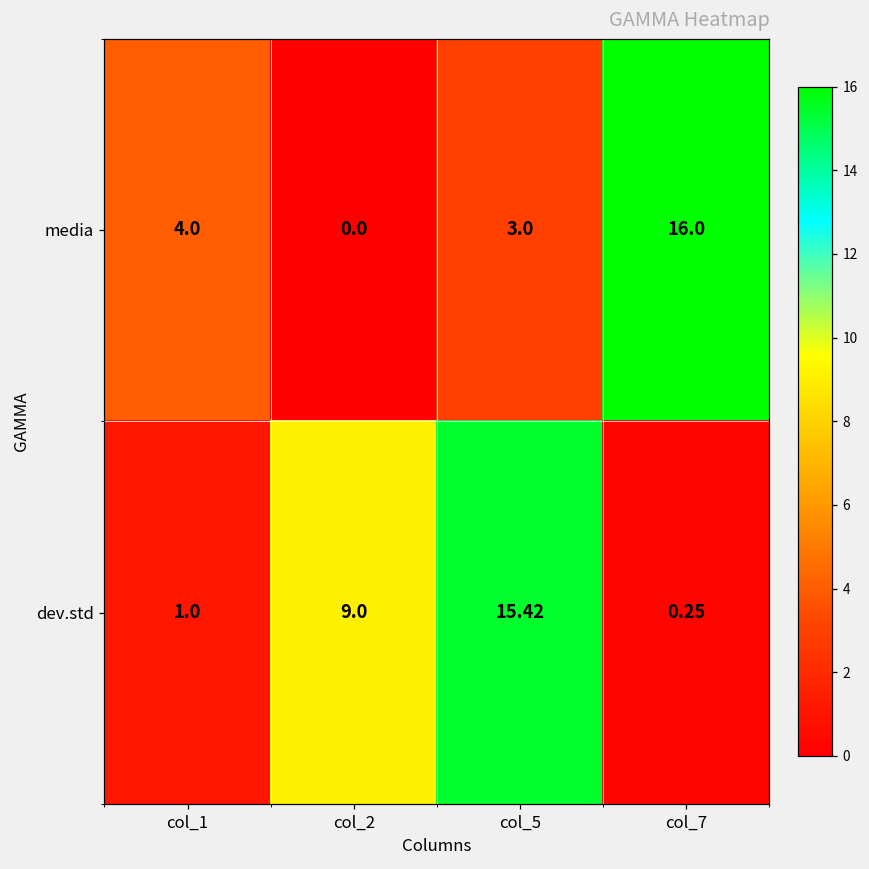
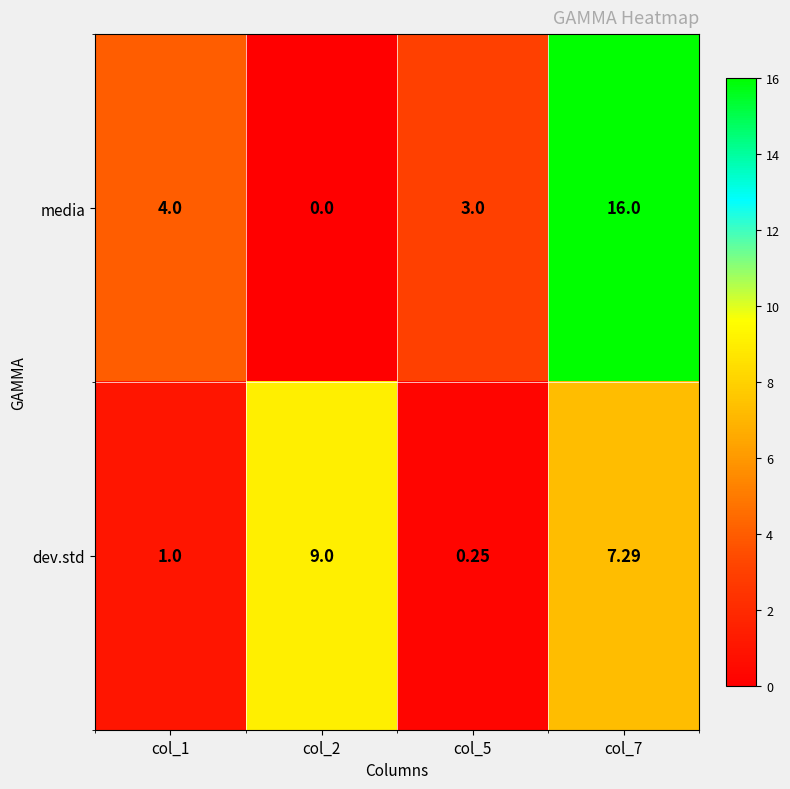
  {
    "media": {
      "col_1": 4.0,
      "col_2": 0.0,
      "col_5": 3.0,
      "col_7": 16.0
    },
    "dev.std": {
      "col_1": 1.0,
      "col_2": 9.0,
-     "col_5": 15.42,
-     "col_7": 0.25
+     "col_5": 0.25,
+     "col_7": 7.29
    }
  }
